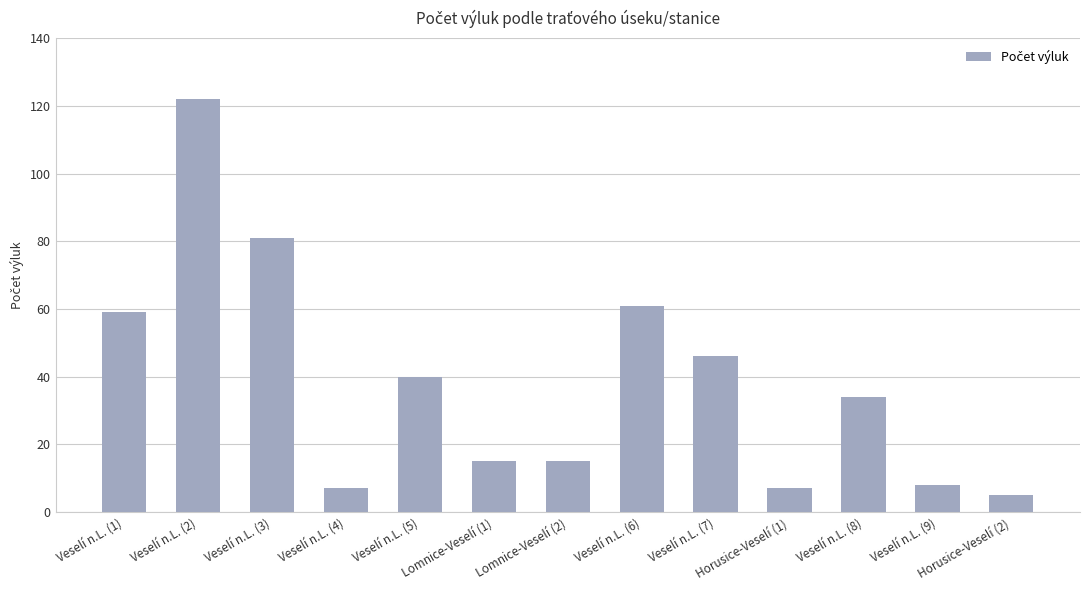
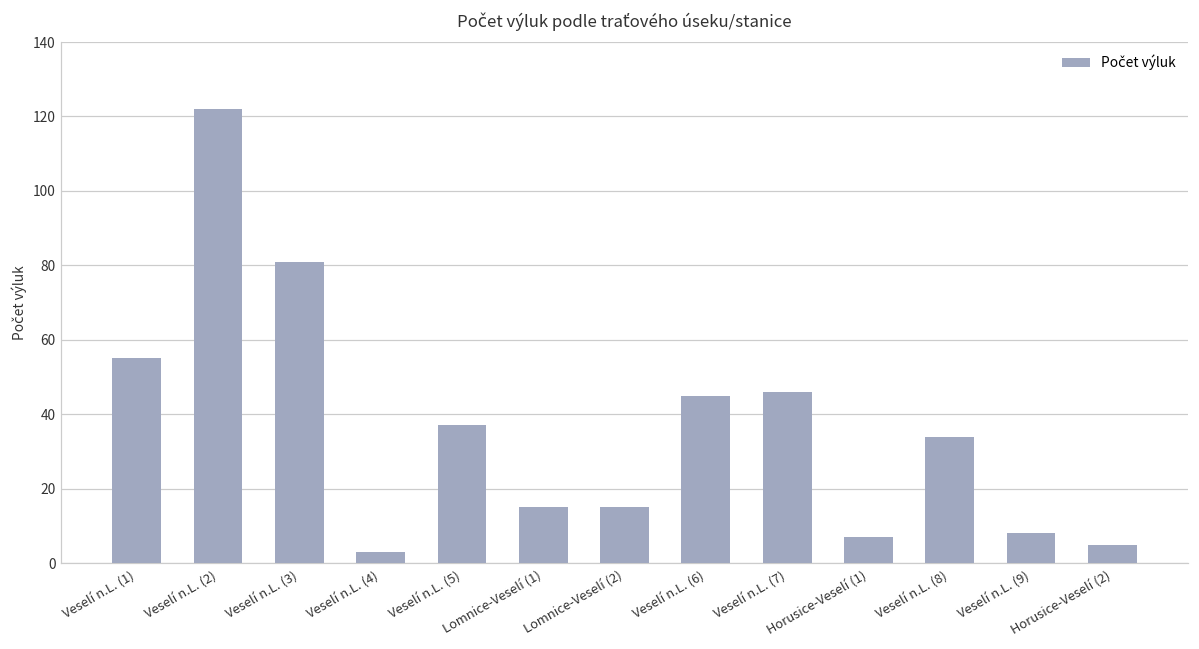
  {
-   "Veselí n.L. (1)": 59,
+   "Veselí n.L. (1)": 55,
    "Veselí n.L. (2)": 122,
    "Veselí n.L. (3)": 81,
-   "Veselí n.L. (4)": 7,
-   "Veselí n.L. (5)": 40,
+   "Veselí n.L. (4)": 3,
+   "Veselí n.L. (5)": 37,
    "Lomnice-Veselí (1)": 15,
    "Lomnice-Veselí (2)": 15,
-   "Veselí n.L. (6)": 61,
+   "Veselí n.L. (6)": 45,
    "Veselí n.L. (7)": 46,
    "Horusice-Veselí (1)": 7,
    "Veselí n.L. (8)": 34,
    "Veselí n.L. (9)": 8,
    "Horusice-Veselí (2)": 5
  }
